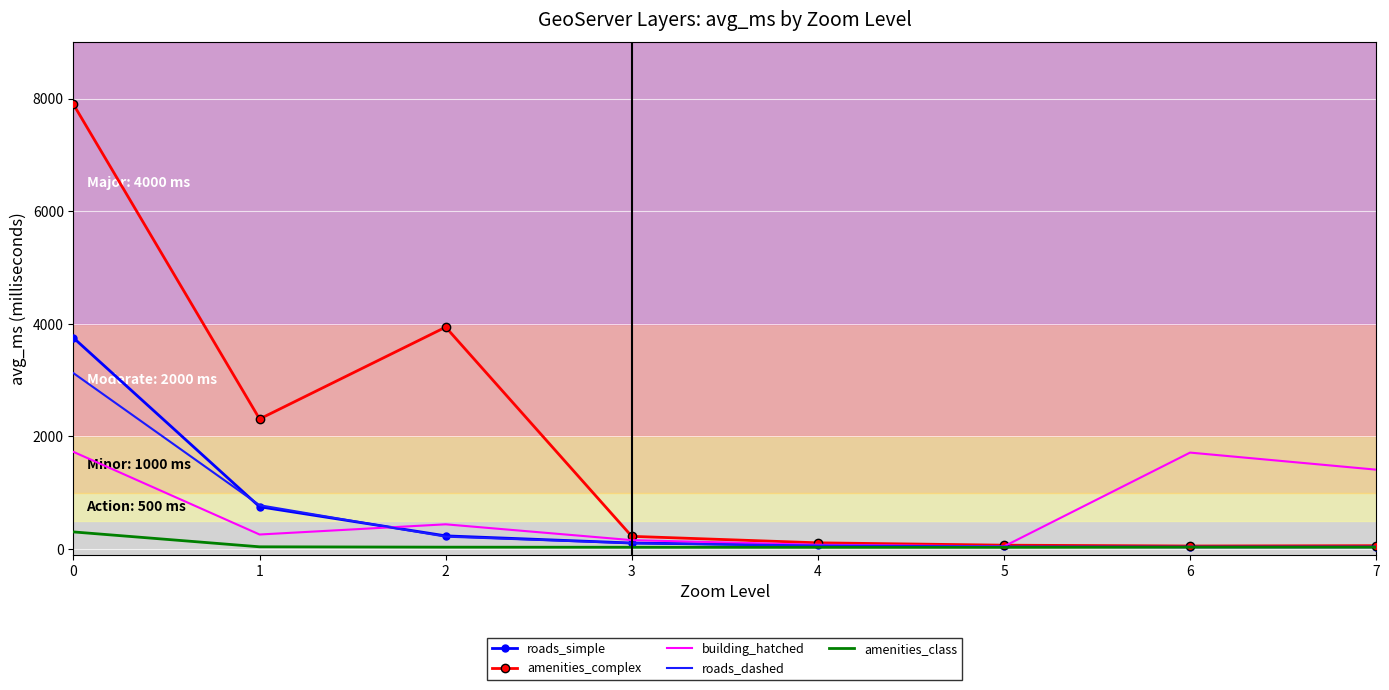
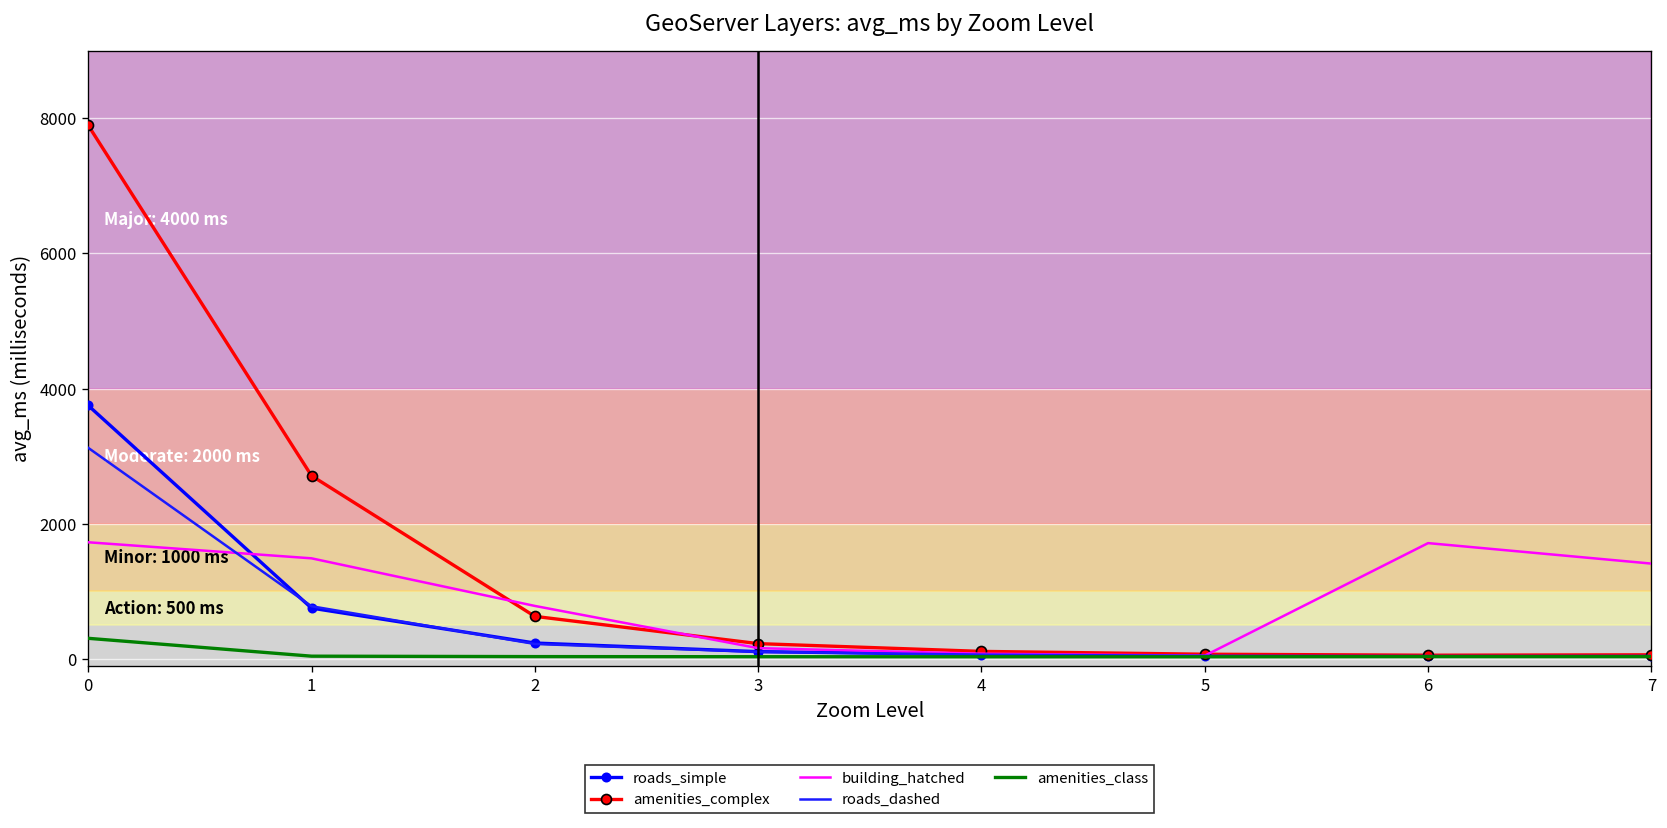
  {
    "amenities_complex": {
      "0": 7900,
-     "1": 2300,
-     "2": 3900,
+     "1": 2700,
+     "2": 600,
      "3": 200
    },
    "building_hatched": {
-     "1": 300,
-     "2": 400,
+     "1": 1500,
+     "2": 800,
      "3": 200,
      "6": 1700,
      "7": 1400
    },
    "amenities_class": {
      "1": 0,
      "2": 0,
      "3": 0
    }
  }
